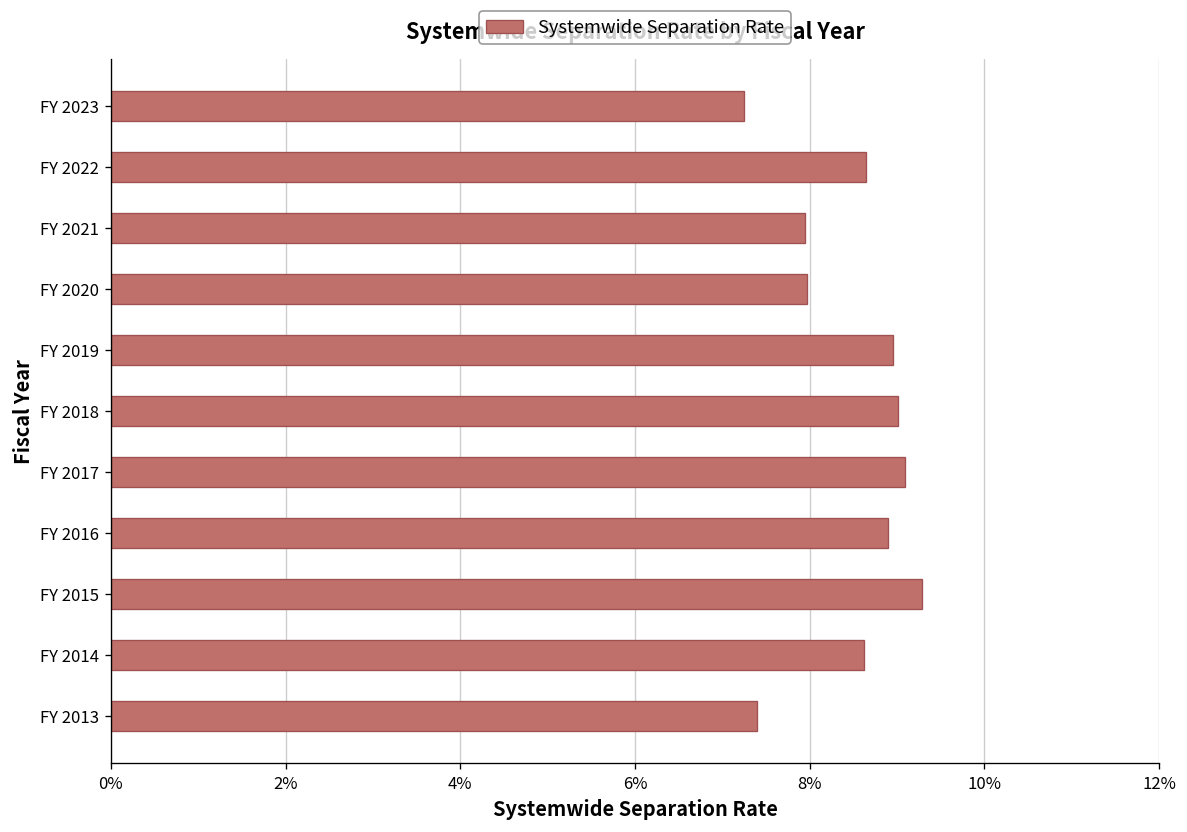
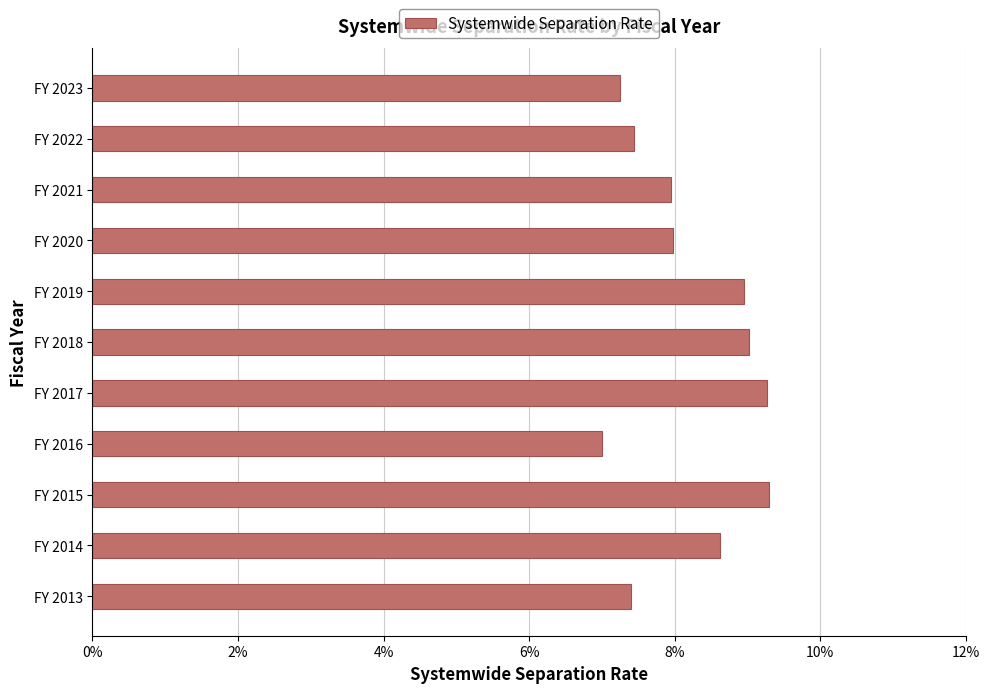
  {
    "FY 2023": "7.2%",
-   "FY 2022": "8.6%",
+   "FY 2022": "7.4%",
    "FY 2021": "7.9%",
    "FY 2020": "8.0%",
    "FY 2019": "9.0%",
    "FY 2018": "9.0%",
-   "FY 2017": "9.1%",
-   "FY 2016": "8.9%",
+   "FY 2017": "9.3%",
+   "FY 2016": "7.0%",
    "FY 2015": "9.3%",
    "FY 2014": "8.6%",
    "FY 2013": "7.4%"
  }
